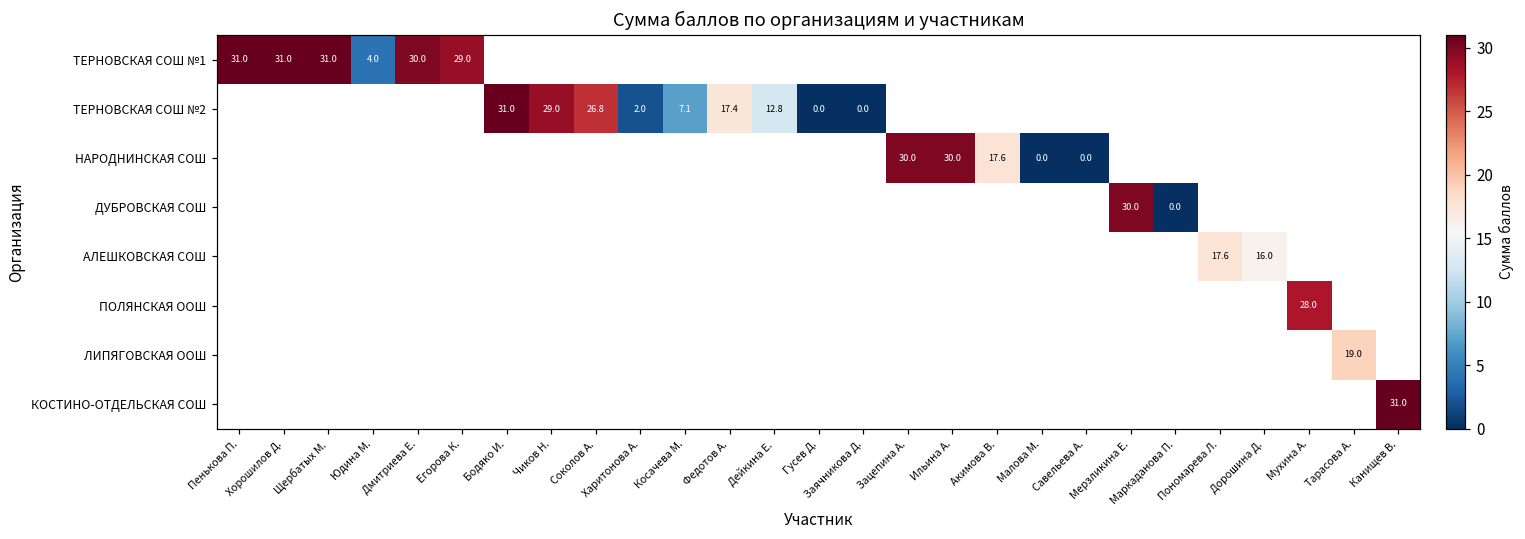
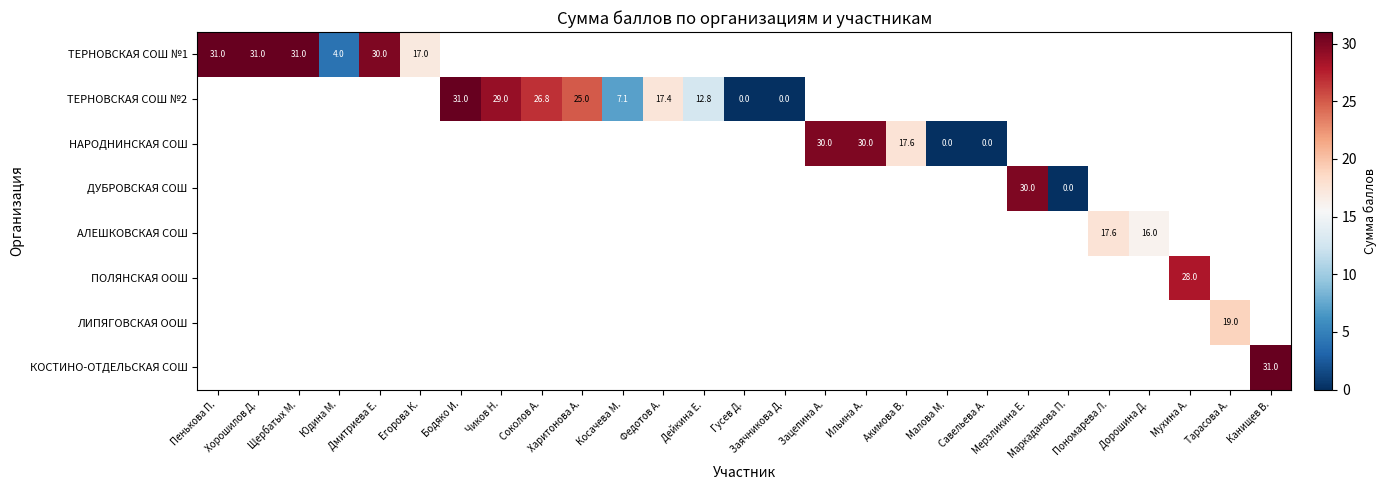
  {
    "ТЕРНОВСКАЯ СОШ №1": {
      "Пенькова П.": 31.0,
      "Хорошилов Д.": 31.0,
      "Щербатых М.": 31.0,
      "Юдина М.": 4.0,
      "Дмитриева Е.": 30.0,
-     "Егорова К.": 29.0
+     "Егорова К.": 17.0
    },
    "ТЕРНОВСКАЯ СОШ №2": {
      "Бодяко И.": 31.0,
      "Чиков Н.": 29.0,
      "Соколов А.": 26.8,
-     "Харитонова А.": 2.0,
+     "Харитонова А.": 25.0,
      "Косачева М.": 7.1,
      "Федотов А.": 17.4,
      "Дейкина Е.": 12.8,
      "Гусев Д.": 0.0,
      "Заячникова Д.": 0.0
    },
    "НАРОДНИНСКАЯ СОШ": {
      "Зацепина А.": 30.0,
      "Ильина А.": 30.0,
      "Акимова В.": 17.6,
      "Малова М.": 0.0,
      "Савельева А.": 0.0
    },
    "ДУБРОВСКАЯ СОШ": {
      "Мерзликина Е.": 30.0,
      "Маркаданова П.": 0.0
    },
    "АЛЕШКОВСКАЯ СОШ": {
      "Пономарева Л.": 17.6,
      "Дорошина Д.": 16.0
    },
    "ПОЛЯНСКАЯ ООШ": {
      "Мухина А.": 28.0
    },
    "ЛИПЯГОВСКАЯ ООШ": {
      "Тарасова А.": 19.0
    },
    "КОСТИНО-ОТДЕЛЬСКАЯ СОШ": {
      "Канищев В.": 31.0
    }
  }
